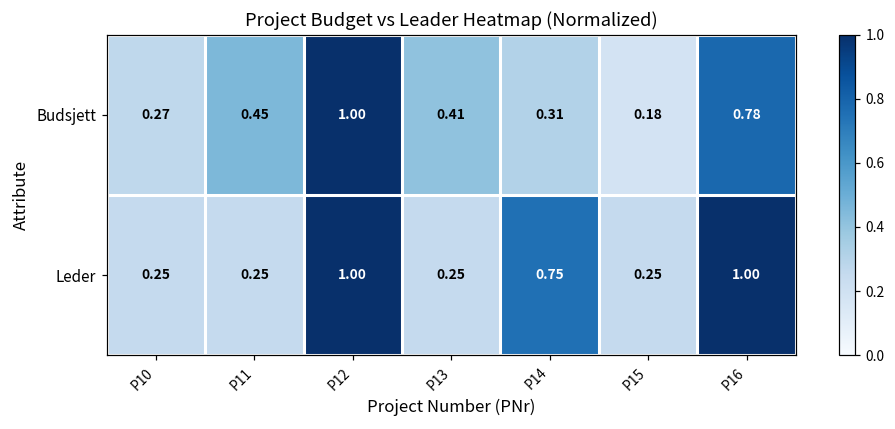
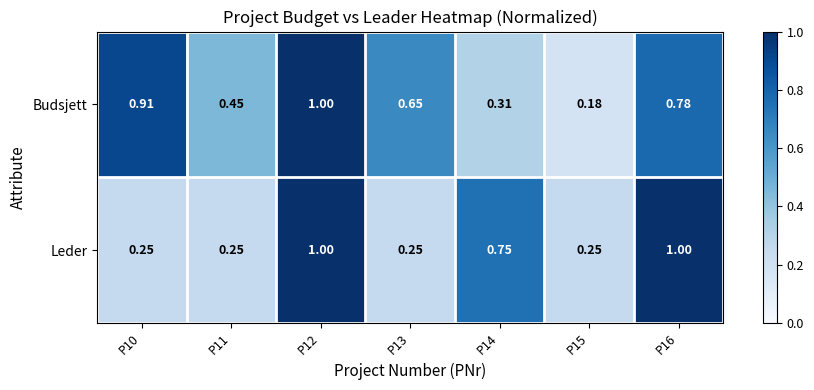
  {
    "Budsjett": {
-     "P10": 0.27,
+     "P10": 0.91,
      "P11": 0.45,
      "P12": 1.00,
-     "P13": 0.41,
+     "P13": 0.65,
      "P14": 0.31,
      "P15": 0.18,
      "P16": 0.78
    },
    "Leder": {
      "P10": 0.25,
      "P11": 0.25,
      "P12": 1.00,
      "P13": 0.25,
      "P14": 0.75,
      "P15": 0.25,
      "P16": 1.00
    }
  }
